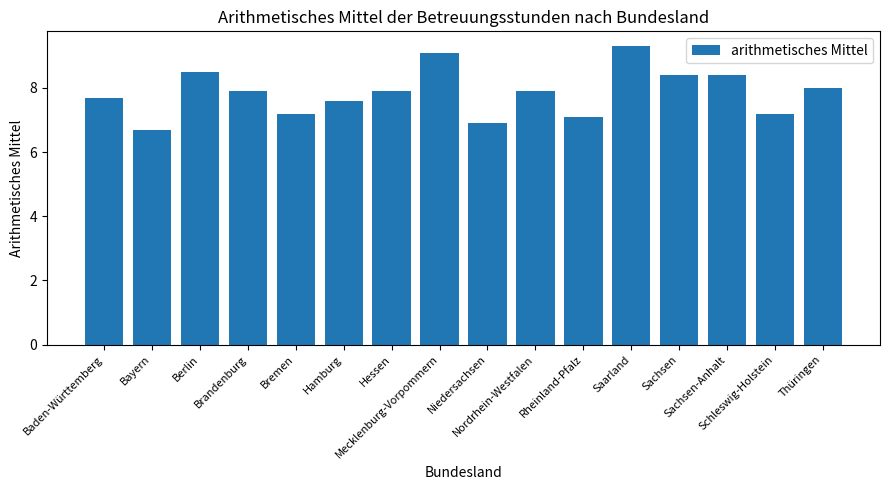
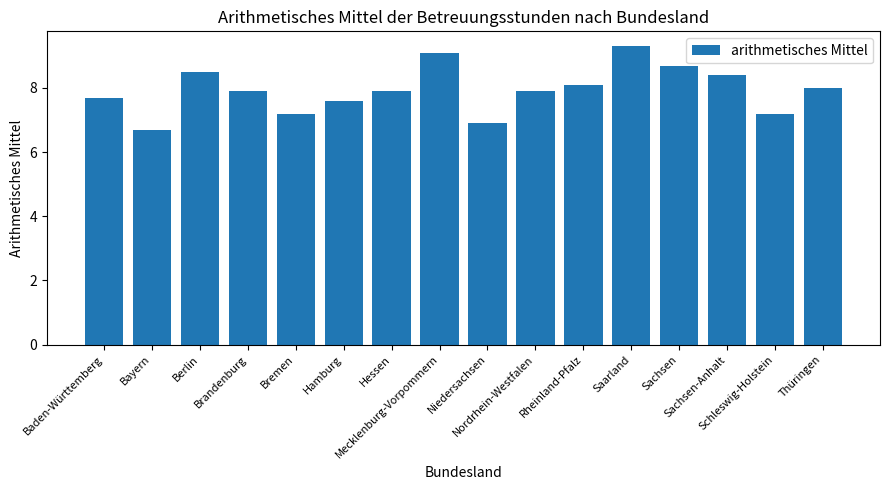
  {
    "Baden-Württemberg": 7.7,
    "Bayern": 6.7,
    "Berlin": 8.5,
    "Brandenburg": 7.9,
    "Bremen": 7.2,
    "Hamburg": 7.6,
    "Hessen": 7.9,
    "Mecklenburg-Vorpommern": 9.1,
    "Niedersachsen": 6.9,
    "Nordrhein-Westfalen": 7.9,
-   "Rheinland-Pfalz": 7.1,
+   "Rheinland-Pfalz": 8.1,
    "Saarland": 9.3,
-   "Sachsen": 8.4,
+   "Sachsen": 8.7,
    "Sachsen-Anhalt": 8.4,
    "Schleswig-Holstein": 7.2,
    "Thüringen": 8.0
  }
